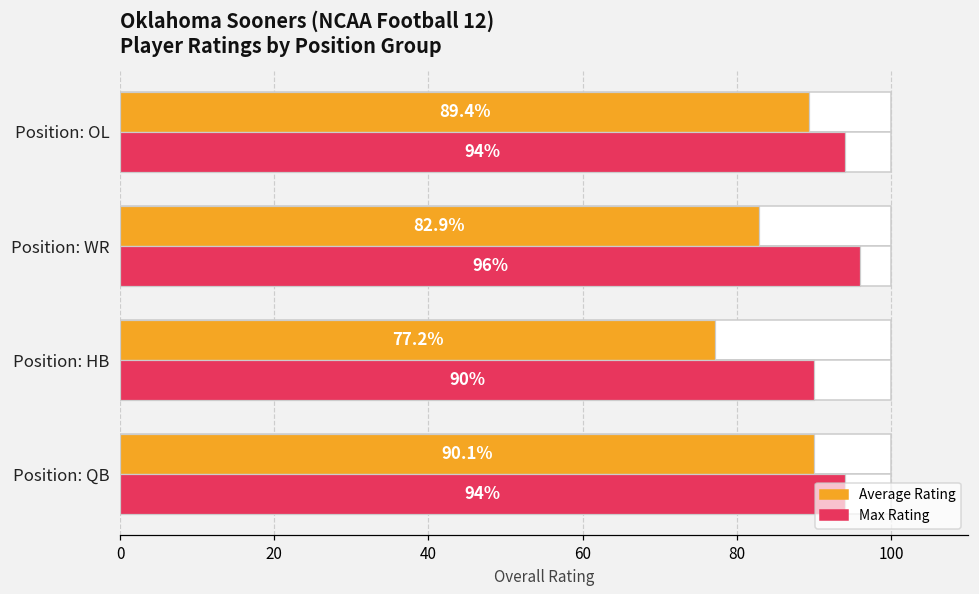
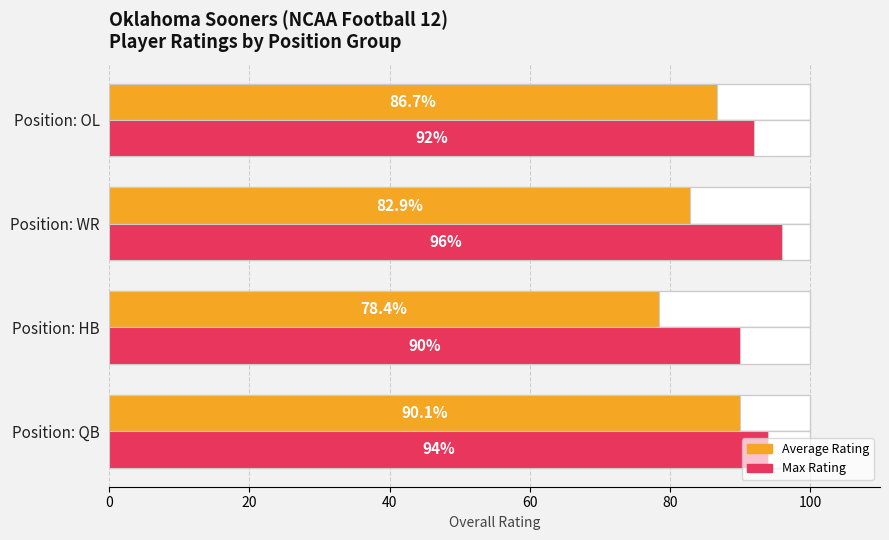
  {
    "Average Rating": {
-     "Position: OL": "89.4%",
-     "Position: HB": "77.2%"
+     "Position: OL": "86.7%",
+     "Position: HB": "78.4%"
    },
    "Max Rating": {
-     "Position: OL": "94%"
+     "Position: OL": "92%"
    }
  }
